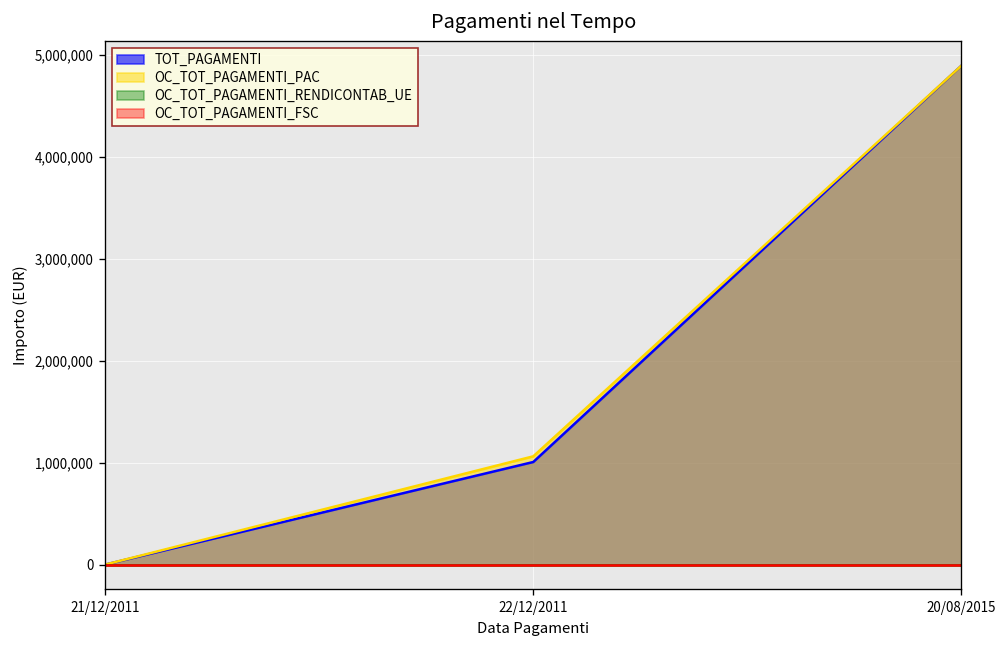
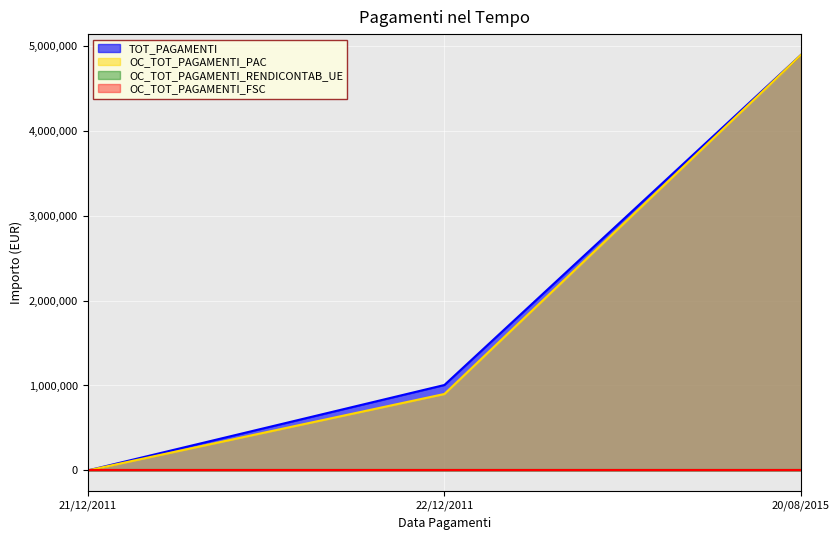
  {
    "TOT_PAGAMENTI": {
      "22/12/2011": "1,000,000"
    },
    "OC_TOT_PAGAMENTI_PAC": {
-     "22/12/2011": "1,100,000"
+     "22/12/2011": "900,000"
    },
    "OC_TOT_PAGAMENTI_FSC": {
      "22/12/2011": "0",
      "20/08/2015": "0"
    }
  }
